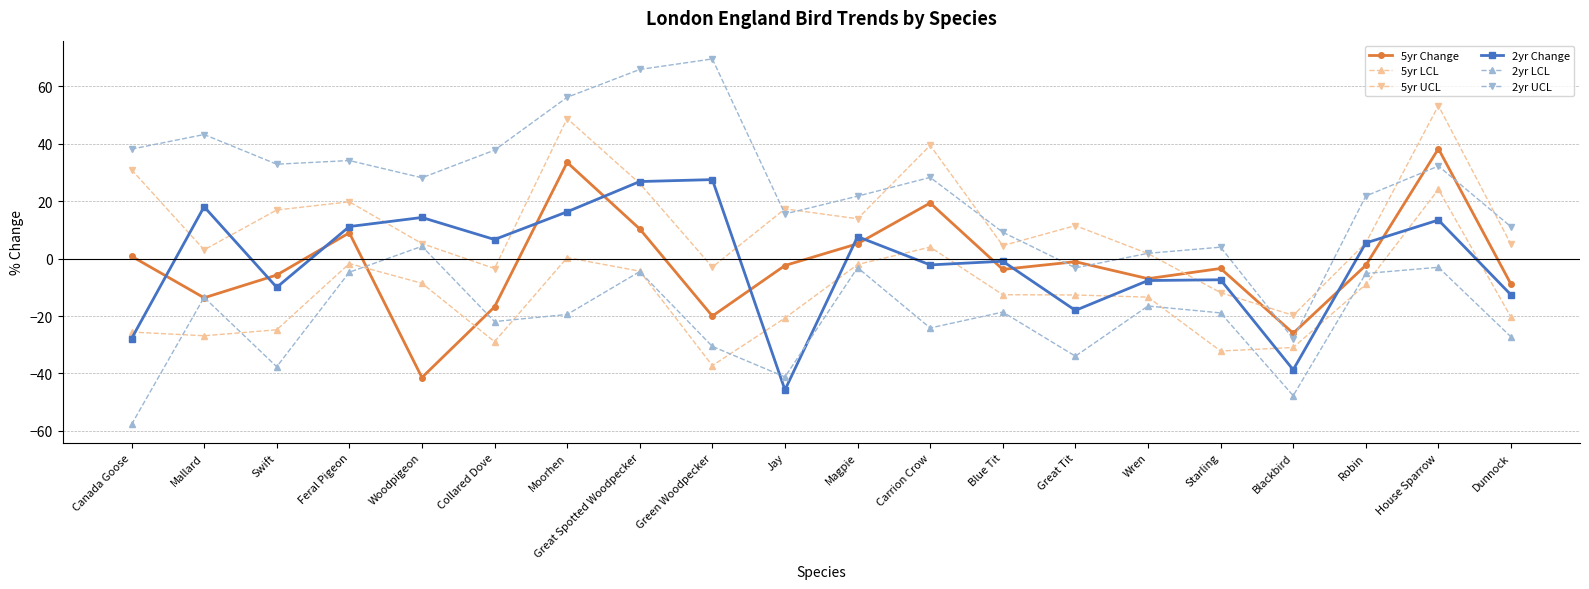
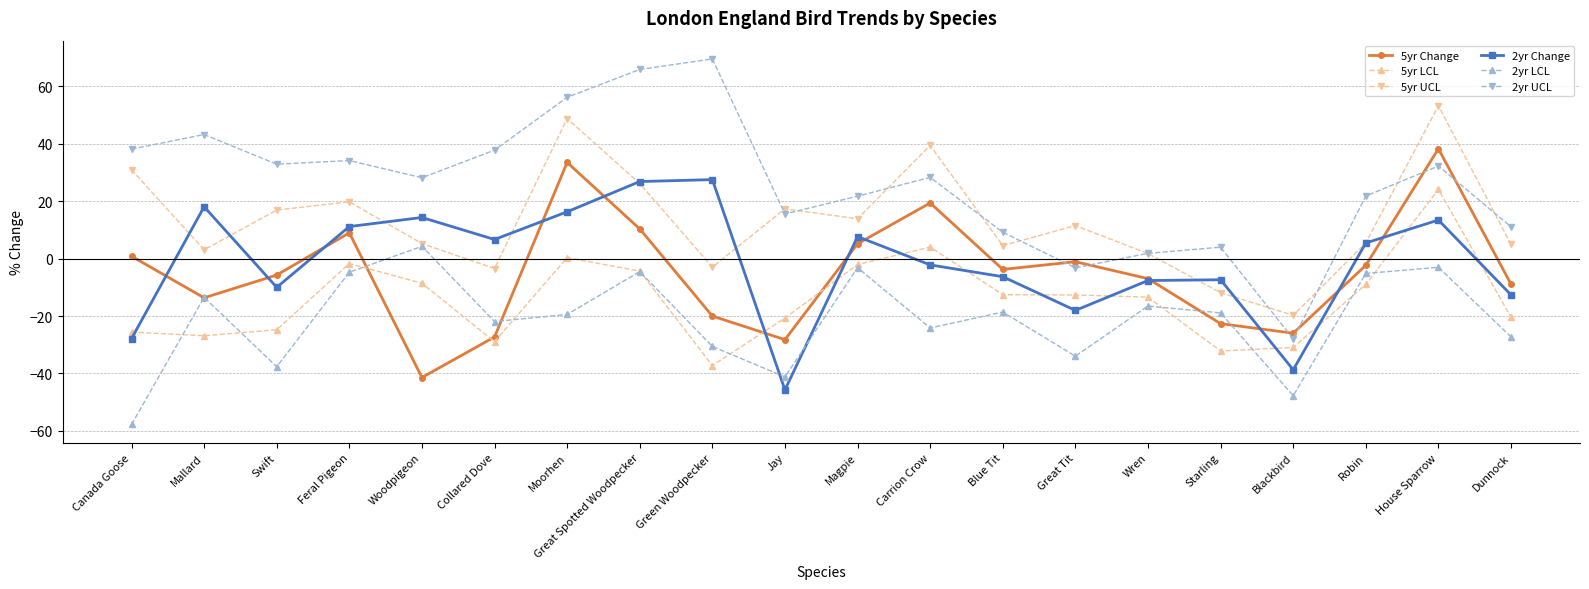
  {
    "5yr Change": {
      "Canada Goose": 1,
      "Swift": -6,
      "Feral Pigeon": 9,
      "Woodpigeon": -41,
-     "Collared Dove": -17,
+     "Collared Dove": -27,
      "Moorhen": 33,
      "Great Spotted Woodpecker": 10,
      "Green Woodpecker": -20,
-     "Jay": -2,
+     "Jay": -28,
      "Magpie": 5,
      "Carrion Crow": 19,
      "Blue Tit": -4,
      "Great Tit": -1,
-     "Starling": -3,
+     "Starling": -23,
      "Blackbird": -26,
      "Robin": -2,
      "House Sparrow": 38,
      "Dunnock": -9
    },
    "2yr Change": {
      "Canada Goose": -28,
      "Mallard": 18,
      "Swift": -10,
      "Feral Pigeon": 11,
      "Woodpigeon": 14,
      "Collared Dove": 7,
      "Moorhen": 16,
      "Green Woodpecker": 27,
      "Jay": -46,
      "Magpie": 8,
      "Carrion Crow": -2,
-     "Blue Tit": -1,
+     "Blue Tit": -6,
      "Great Tit": -18,
      "Starling": -7,
      "Blackbird": -39,
      "House Sparrow": 13,
      "Dunnock": -13
    }
  }
